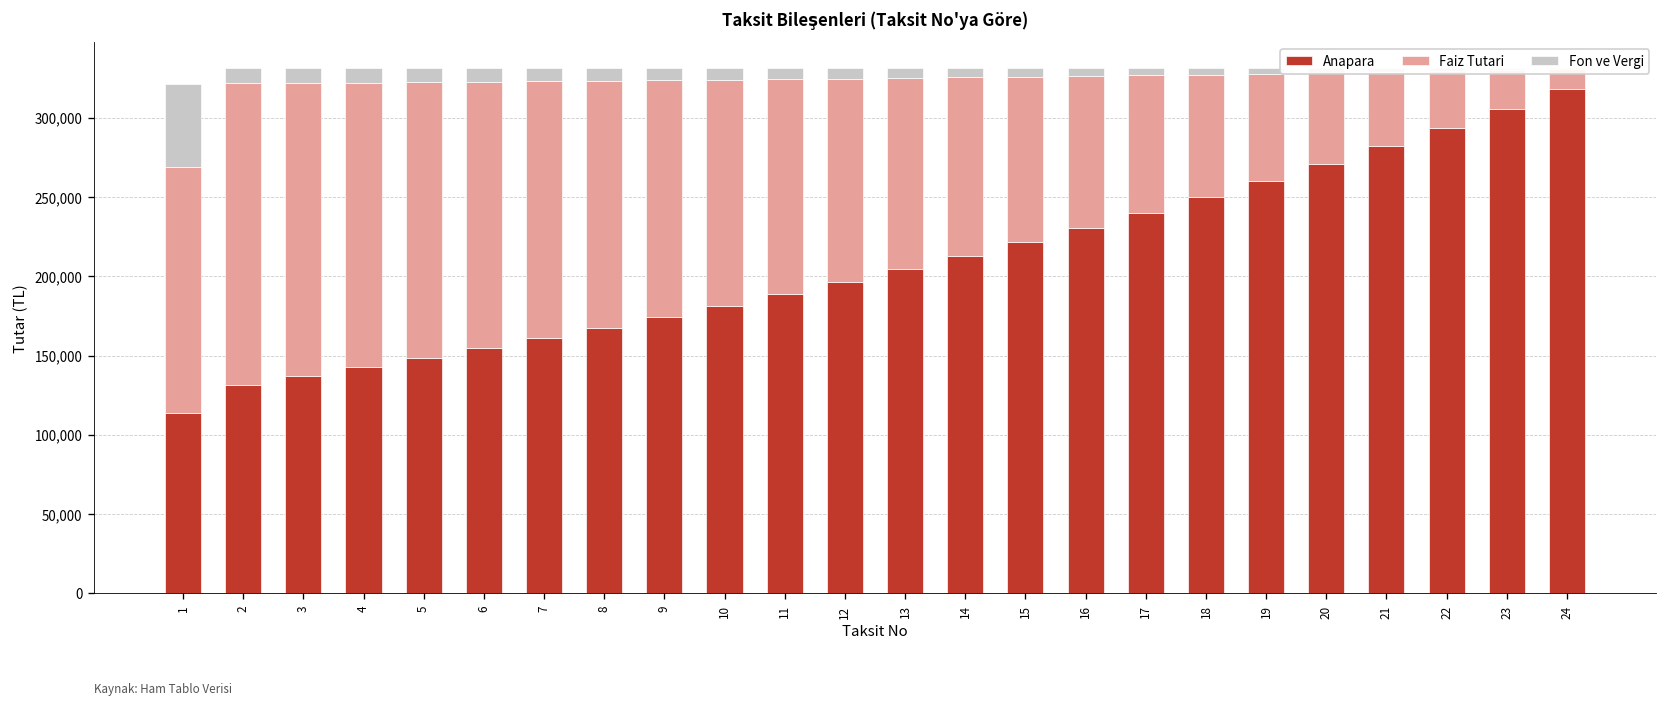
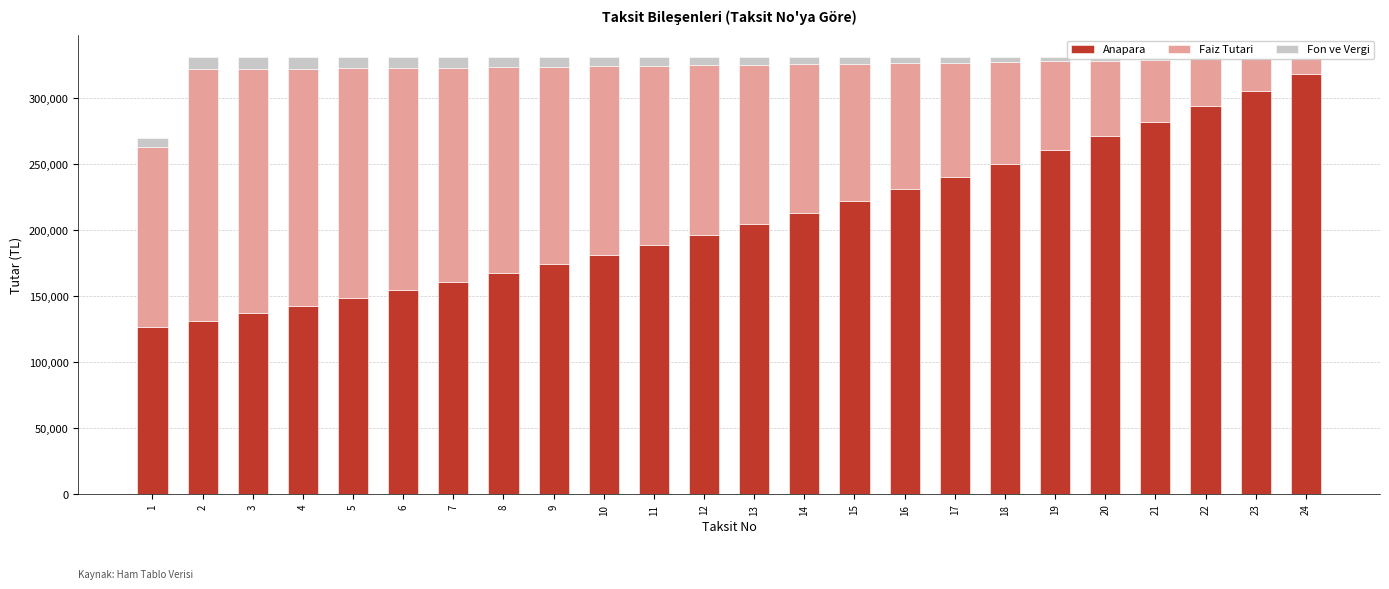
  {
    "Anapara": {
-     "1": "114,000",
+     "1": "126,000",
      "2": "132,000",
      "3": "137,000",
      "4": "143,000",
      "5": "148,000",
      "6": "154,000",
      "7": "161,000",
      "8": "167,000",
      "9": "174,000",
      "10": "181,000",
      "11": "189,000",
      "12": "197,000",
      "13": "205,000",
      "14": "213,000",
      "15": "222,000",
      "16": "231,000",
      "17": "240,000",
      "18": "250,000",
      "19": "260,000",
      "20": "271,000",
      "21": "282,000",
      "22": "294,000",
      "23": "306,000",
      "24": "318,000"
    },
    "Faiz Tutari": {
-     "1": "155,000",
+     "1": "137,000",
      "2": "190,000",
      "3": "185,000",
      "4": "180,000",
      "5": "174,000",
      "6": "168,000",
      "7": "162,000",
      "8": "156,000",
      "9": "149,000",
      "10": "143,000",
      "11": "136,000",
      "12": "128,000",
      "13": "121,000",
      "14": "113,000",
      "15": "104,000",
      "16": "96,000",
      "17": "87,000",
      "18": "77,000",
      "19": "67,000",
      "20": "57,000",
      "21": "47,000"
    },
    "Fon ve Vergi": {
-     "1": "53,000",
+     "1": "7,000",
      "2": "10,000",
      "3": "9,000",
      "4": "9,000",
      "5": "9,000",
      "6": "8,000",
      "7": "8,000",
      "8": "8,000",
      "9": "7,000",
      "10": "7,000",
      "11": "7,000",
      "12": "6,000",
      "13": "6,000",
      "14": "6,000",
      "15": "5,000",
      "16": "5,000",
      "17": "4,000",
      "18": "4,000",
      "19": "3,000"
    }
  }
